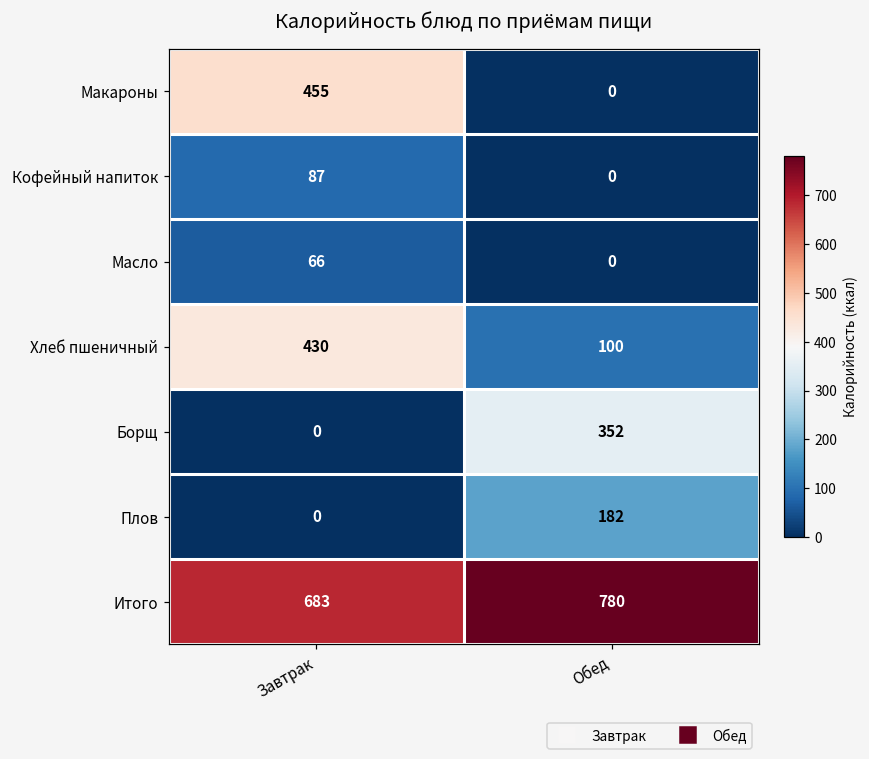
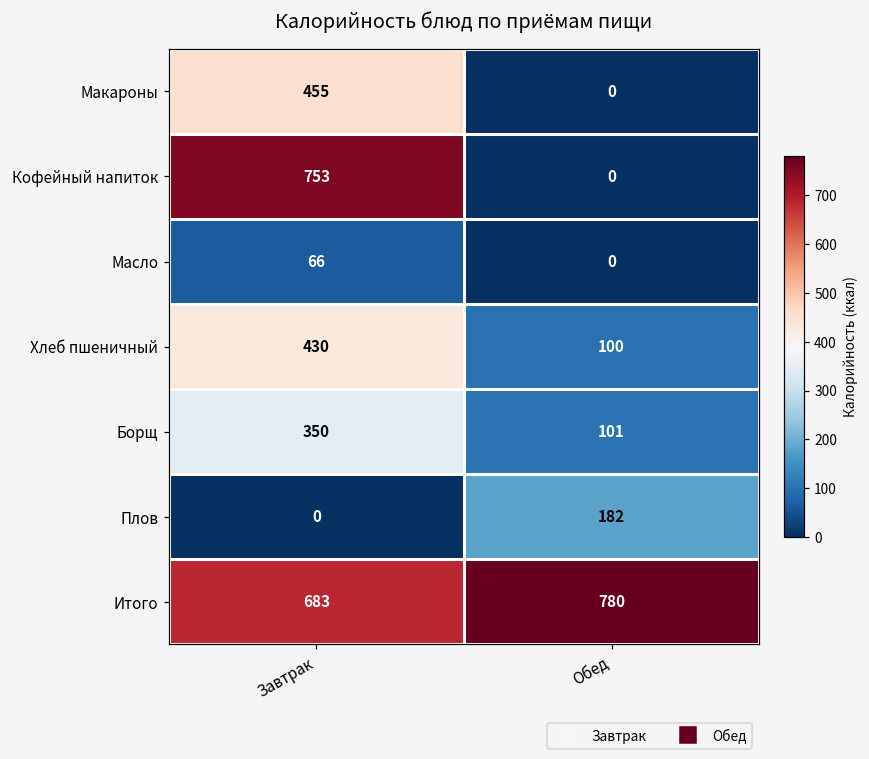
  {
    "Макароны": {
      "Завтрак": 455,
      "Обед": 0
    },
    "Кофейный напиток": {
-     "Завтрак": 87,
+     "Завтрак": 753,
      "Обед": 0
    },
    "Масло": {
      "Завтрак": 66,
      "Обед": 0
    },
    "Хлеб пшеничный": {
      "Завтрак": 430,
      "Обед": 100
    },
    "Борщ": {
-     "Завтрак": 0,
-     "Обед": 352
+     "Завтрак": 350,
+     "Обед": 101
    },
    "Плов": {
      "Завтрак": 0,
      "Обед": 182
    },
    "Итого": {
      "Завтрак": 683,
      "Обед": 780
    }
  }
